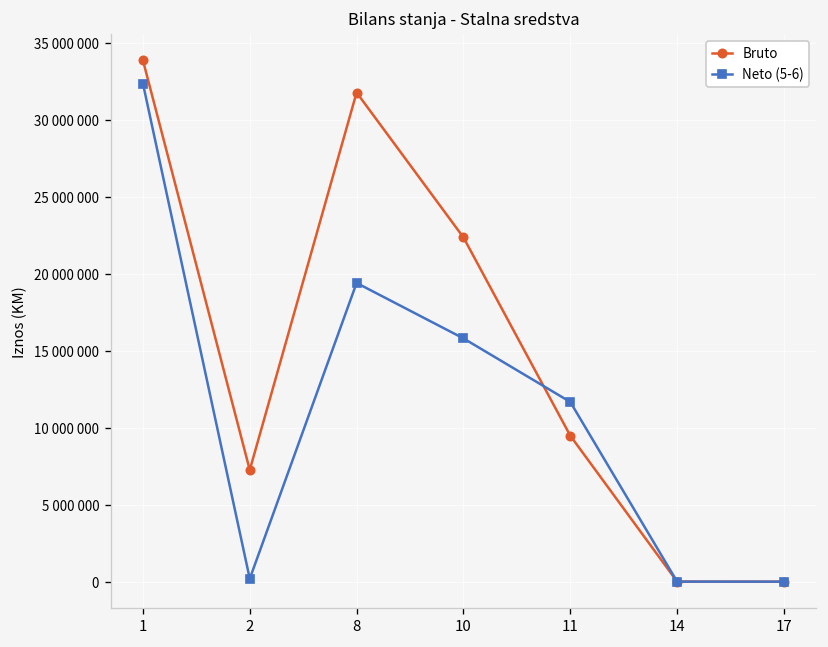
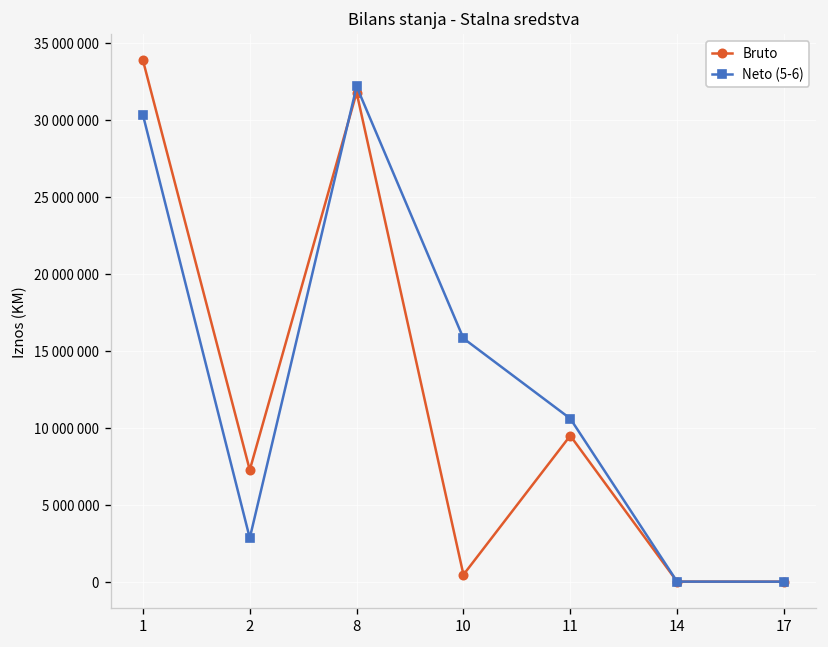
  {
    "Bruto": {
      "1": 33900000,
      "2": 7300000,
      "8": 31800000,
-     "10": 22400000,
+     "10": 500000,
      "11": 9500000
    },
    "Neto (5-6)": {
-     "1": 32300000,
-     "2": 200000,
-     "8": 19400000,
+     "1": 30300000,
+     "2": 2800000,
+     "8": 32200000,
      "10": 15800000,
-     "11": 11700000
+     "11": 10600000
    }
  }
